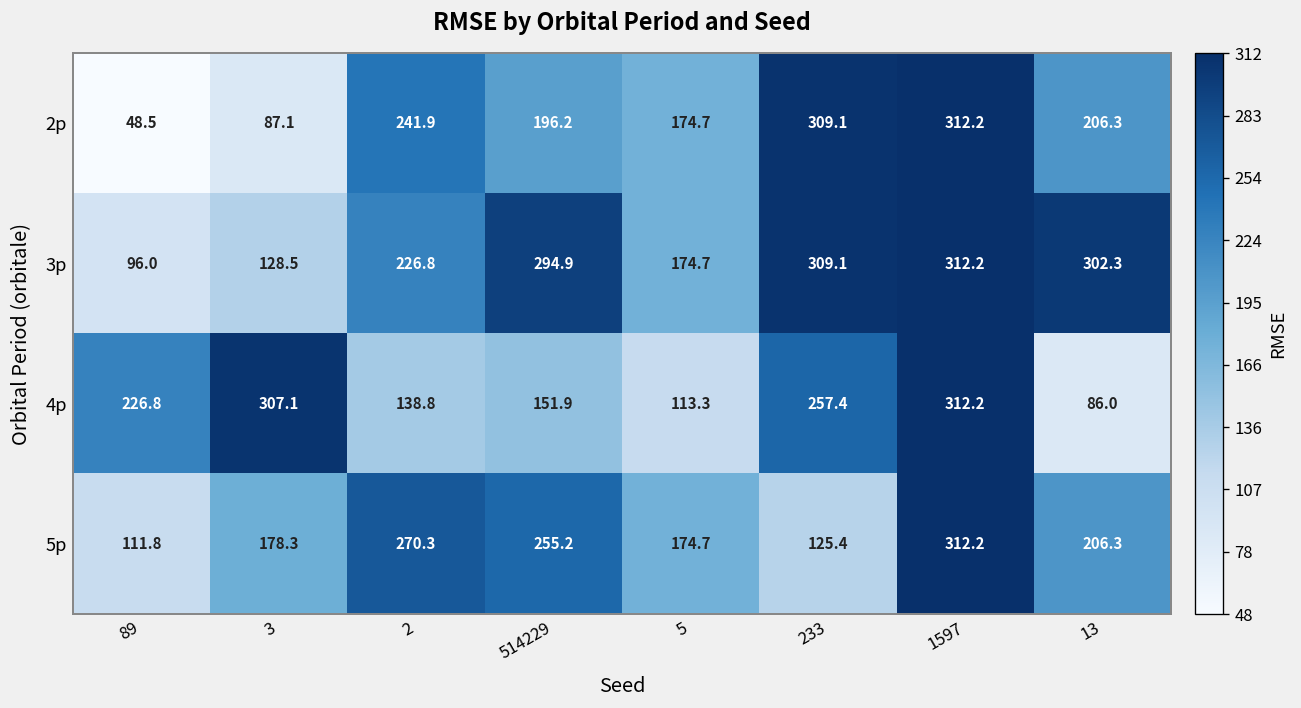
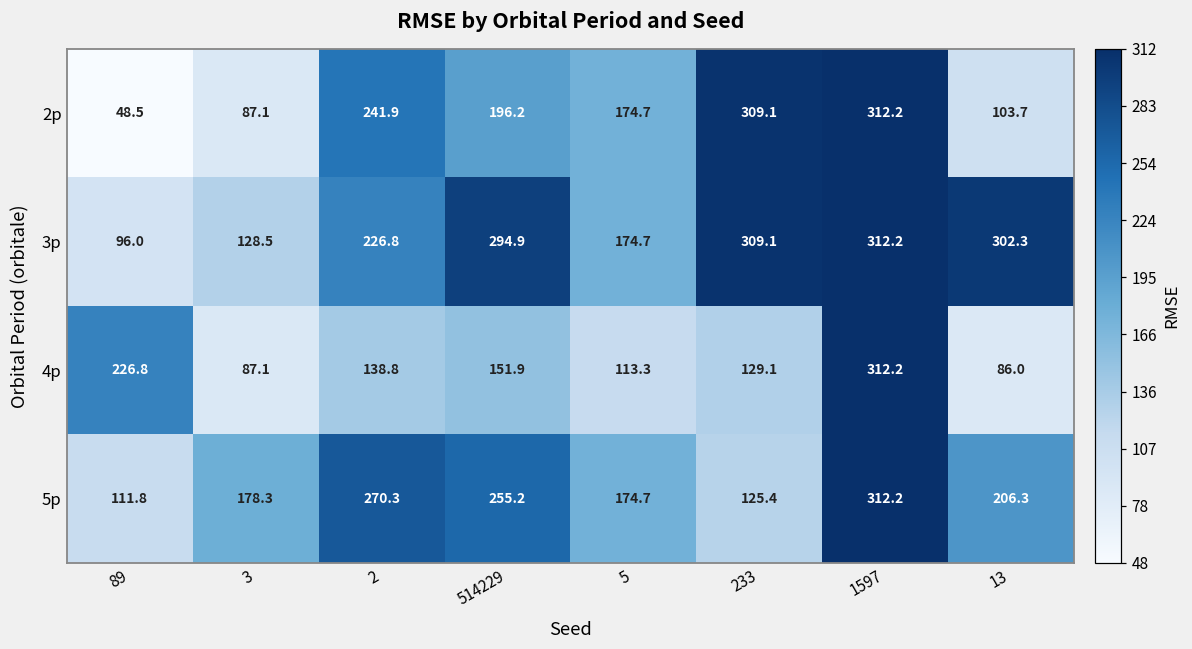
  {
    "2p": {
      "89": 48.5,
      "3": 87.1,
      "2": 241.9,
      "514229": 196.2,
      "5": 174.7,
      "233": 309.1,
      "1597": 312.2,
-     "13": 206.3
+     "13": 103.7
    },
    "3p": {
      "89": 96.0,
      "3": 128.5,
      "2": 226.8,
      "514229": 294.9,
      "5": 174.7,
      "233": 309.1,
      "1597": 312.2,
      "13": 302.3
    },
    "4p": {
      "89": 226.8,
-     "3": 307.1,
+     "3": 87.1,
      "2": 138.8,
      "514229": 151.9,
      "5": 113.3,
-     "233": 257.4,
+     "233": 129.1,
      "1597": 312.2,
      "13": 86.0
    },
    "5p": {
      "89": 111.8,
      "3": 178.3,
      "2": 270.3,
      "514229": 255.2,
      "5": 174.7,
      "233": 125.4,
      "1597": 312.2,
      "13": 206.3
    }
  }
